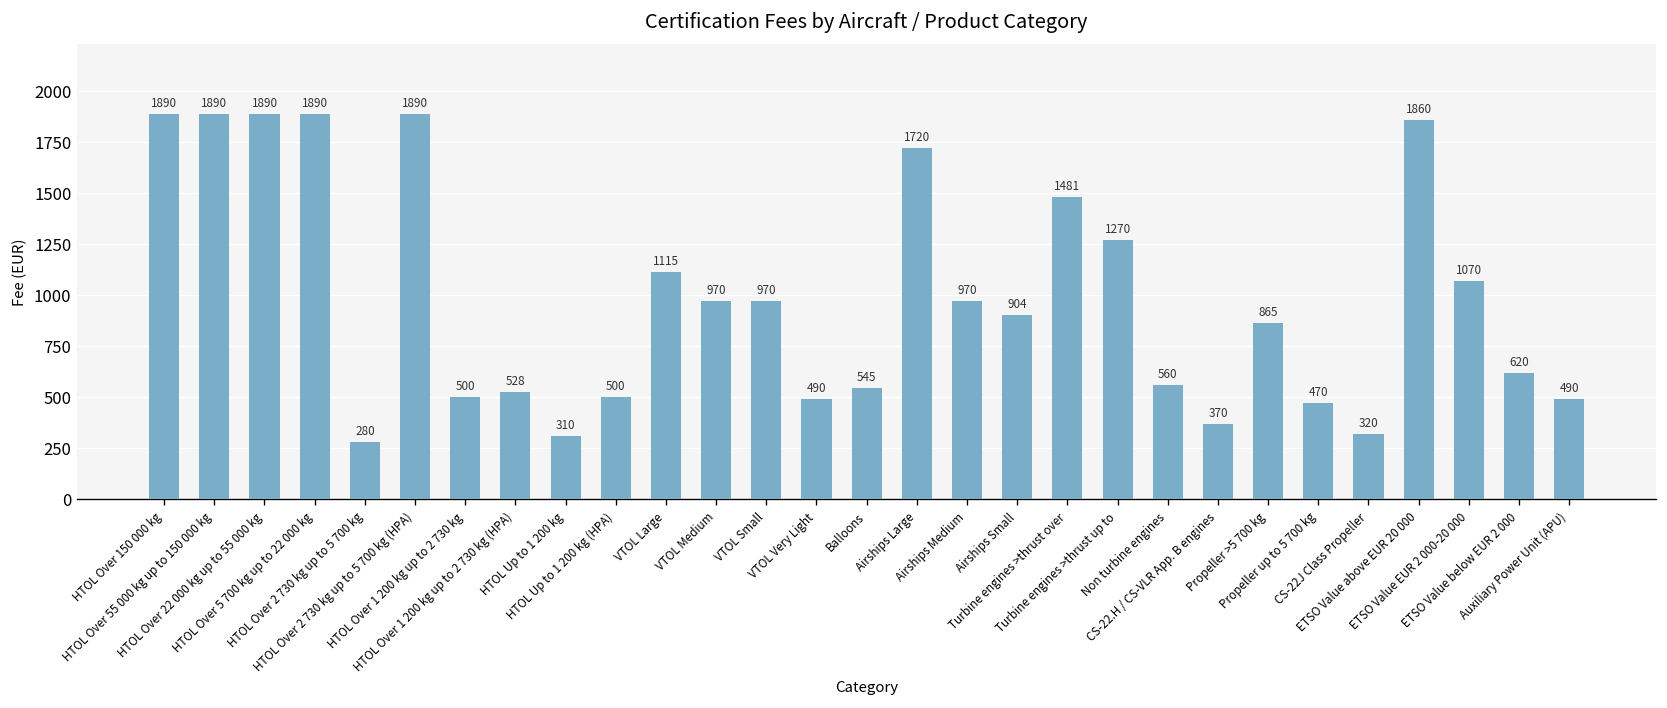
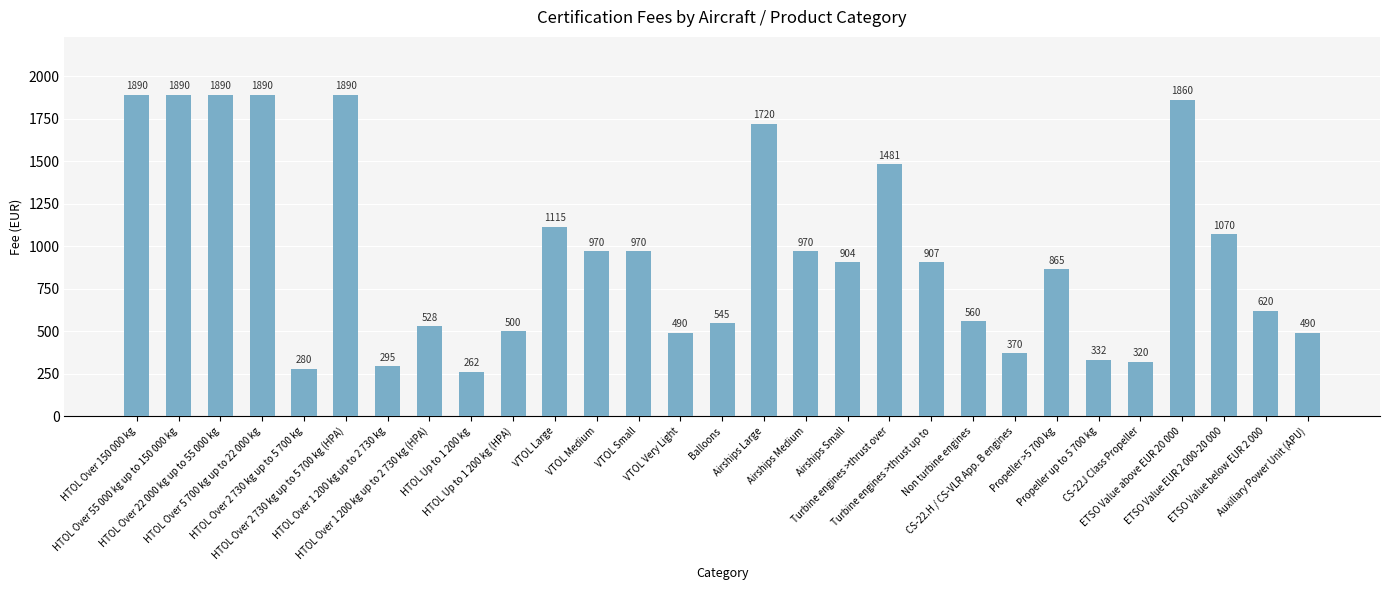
  {
    "HTOL Over 150 000 kg": 1890,
    "HTOL Over 55 000 kg up to 150 000 kg": 1890,
    "HTOL Over 22 000 kg up to 55 000 kg": 1890,
    "HTOL Over 5 700 kg up to 22 000 kg": 1890,
    "HTOL Over 2 730 kg up to 5 700 kg": 280,
    "HTOL Over 2 730 kg up to 5 700 kg (HPA)": 1890,
-   "HTOL Over 1 200 kg up to 2 730 kg": 500,
+   "HTOL Over 1 200 kg up to 2 730 kg": 295,
    "HTOL Over 1 200 kg up to 2 730 kg (HPA)": 528,
-   "HTOL Up to 1 200 kg": 310,
+   "HTOL Up to 1 200 kg": 262,
    "HTOL Up to 1 200 kg (HPA)": 500,
    "VTOL Large": 1115,
    "VTOL Medium": 970,
    "VTOL Small": 970,
    "VTOL Very Light": 490,
    "Balloons": 545,
    "Airships Large": 1720,
    "Airships Medium": 970,
    "Airships Small": 904,
    "Turbine engines >thrust over": 1481,
-   "Turbine engines >thrust up to": 1270,
+   "Turbine engines >thrust up to": 907,
    "Non turbine engines": 560,
    "CS-22.H / CS-VLR App. B engines": 370,
    "Propeller >5 700 kg": 865,
-   "Propeller up to 5 700 kg": 470,
+   "Propeller up to 5 700 kg": 332,
    "CS-22J Class Propeller": 320,
    "ETSO Value above EUR 20 000": 1860,
    "ETSO Value EUR 2 000-20 000": 1070,
    "ETSO Value below EUR 2 000": 620,
    "Auxiliary Power Unit (APU)": 490
  }
